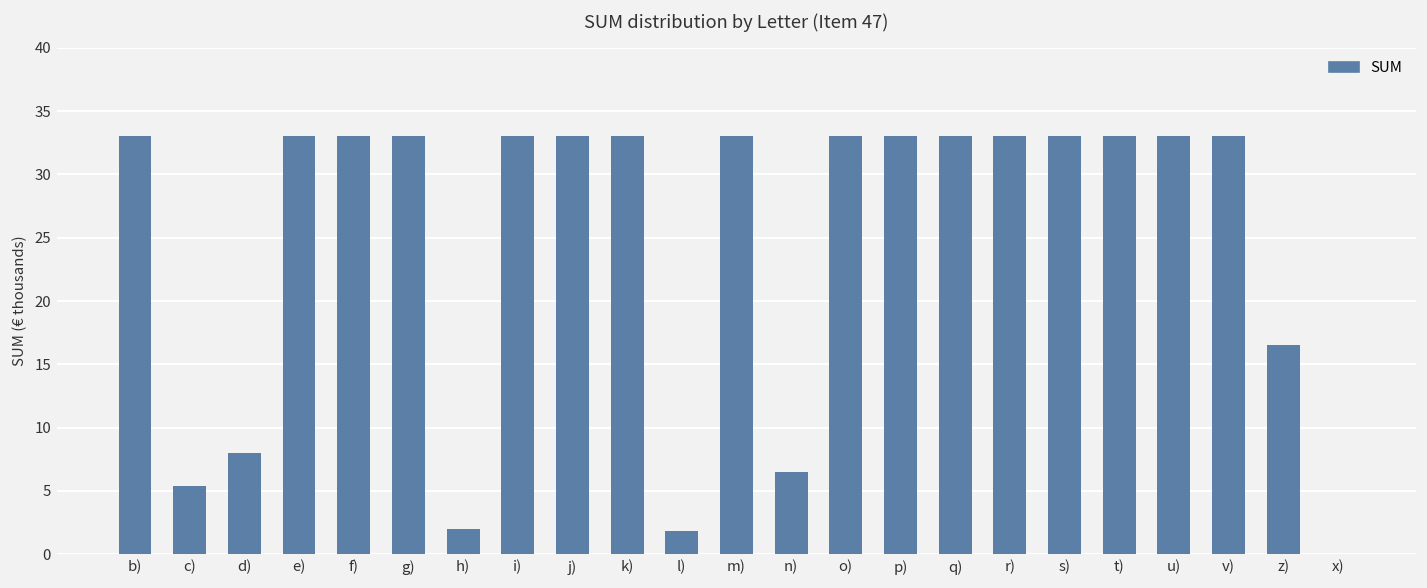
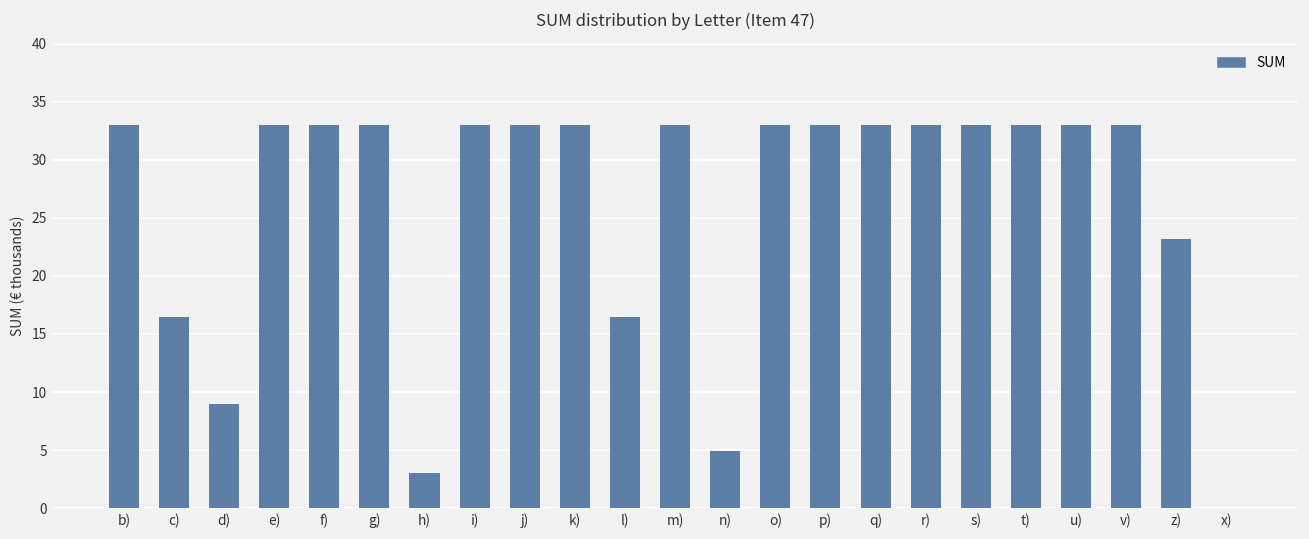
  {
    "b)": 33.0,
-   "c)": 5.4,
-   "d)": 8,
+   "c)": 16.5,
+   "d)": 9,
    "e)": 33.0,
    "f)": 33.0,
    "g)": 33.0,
-   "h)": 2,
+   "h)": 3,
    "i)": 33.0,
    "j)": 33.0,
    "k)": 33.0,
-   "l)": 1.8,
+   "l)": 16.5,
    "m)": 33.0,
-   "n)": 6.5,
+   "n)": 4.9,
    "o)": 33.0,
    "p)": 33.0,
    "q)": 33.0,
    "r)": 33.0,
    "s)": 33.0,
    "t)": 33.0,
    "u)": 33.0,
    "v)": 33.0,
-   "z)": 16.5,
+   "z)": 23.2,
    "x)": 0.0
  }
